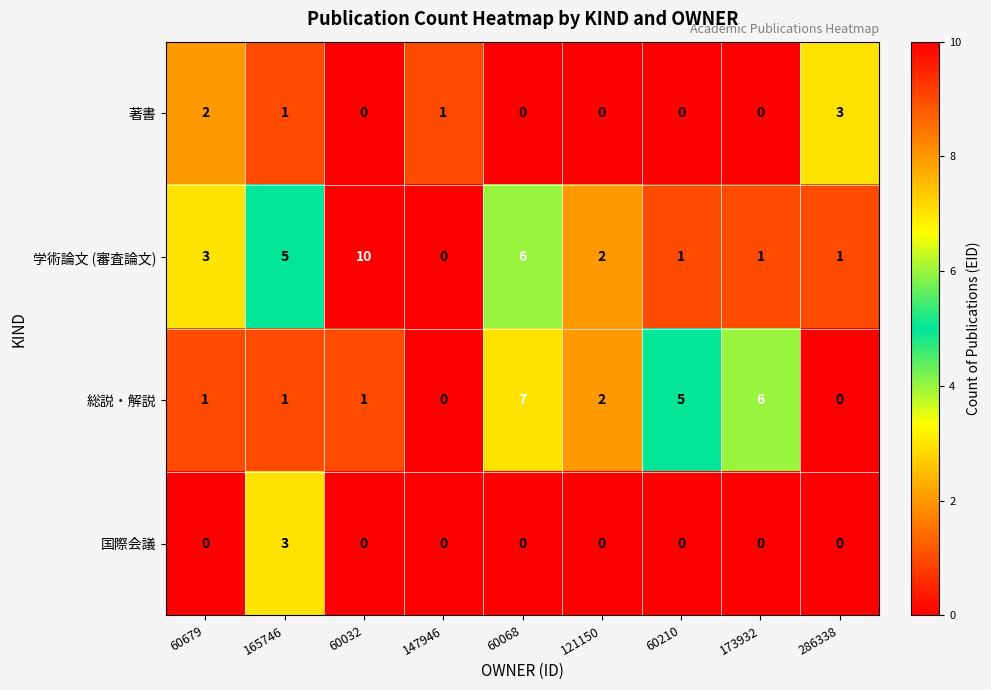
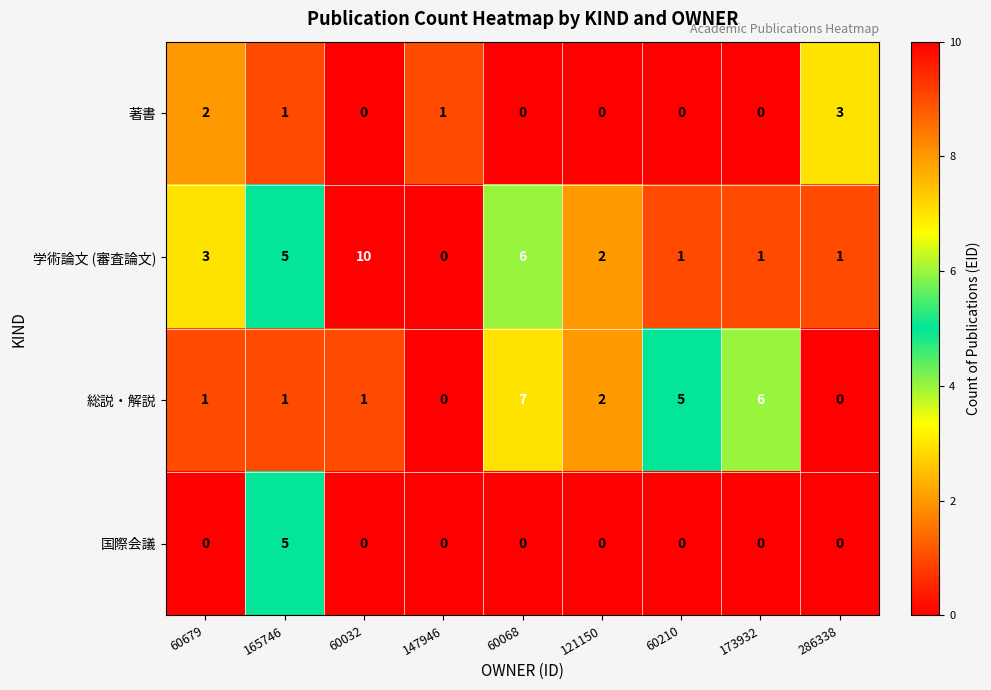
  {
    "著書": {
      "60679": 2,
      "165746": 1,
      "60032": 0,
      "147946": 1,
      "60068": 0,
      "121150": 0,
      "60210": 0,
      "173932": 0,
      "286338": 3
    },
    "学術論文 (審査論文)": {
      "60679": 3,
      "165746": 5,
      "60032": 10,
      "147946": 0,
      "60068": 6,
      "121150": 2,
      "60210": 1,
      "173932": 1,
      "286338": 1
    },
    "総説・解説": {
      "60679": 1,
      "165746": 1,
      "60032": 1,
      "147946": 0,
      "60068": 7,
      "121150": 2,
      "60210": 5,
      "173932": 6,
      "286338": 0
    },
    "国際会議": {
      "60679": 0,
-     "165746": 3,
+     "165746": 5,
      "60032": 0,
      "147946": 0,
      "60068": 0,
      "121150": 0,
      "60210": 0,
      "173932": 0,
      "286338": 0
    }
  }
